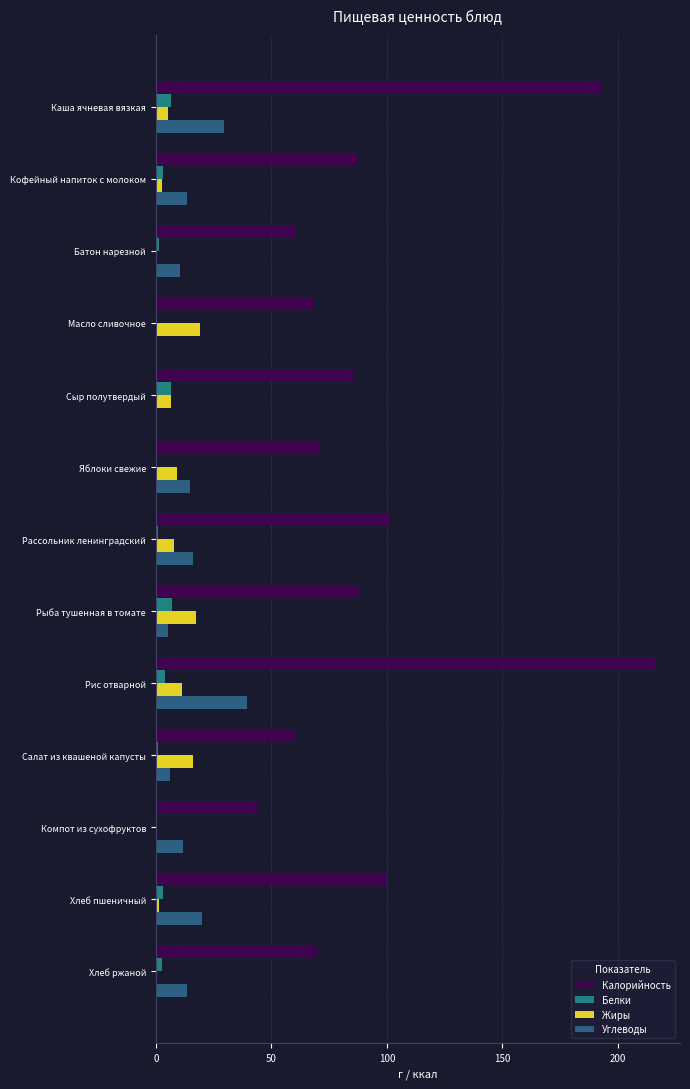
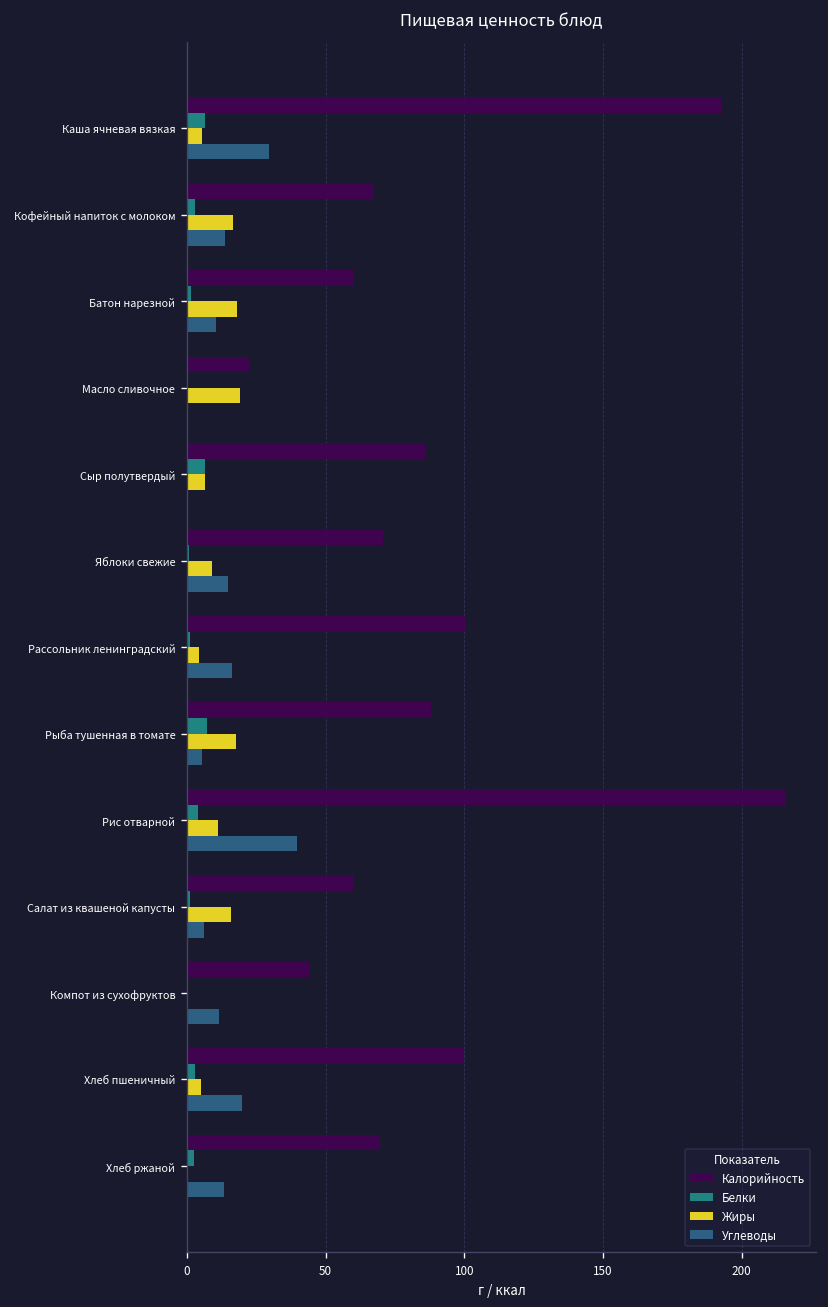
  {
    "Калорийность": {
      "Каша ячневая вязкая": 192,
-     "Кофейный напиток с молоком": 87,
+     "Кофейный напиток с молоком": 67,
      "Батон нарезной": 60,
-     "Масло сливочное": 68,
+     "Масло сливочное": 22,
      "Сыр полутвердый": 86,
      "Яблоки свежие": 71,
      "Рассольник ленинградский": 101,
      "Рыба тушенная в томате": 88,
      "Рис отварной": 216,
      "Салат из квашеной капусты": 60,
      "Компот из сухофруктов": 44,
      "Хлеб пшеничный": 100,
      "Хлеб ржаной": 70
    },
    "Жиры": {
      "Каша ячневая вязкая": 5,
-     "Кофейный напиток с молоком": 3,
-     "Батон нарезной": 1,
+     "Кофейный напиток с молоком": 17,
+     "Батон нарезной": 18,
      "Масло сливочное": 19,
      "Сыр полутвердый": 7,
      "Яблоки свежие": 9,
-     "Рассольник ленинградский": 8,
+     "Рассольник ленинградский": 4,
      "Рыба тушенная в томате": 18,
      "Рис отварной": 11,
      "Салат из квашеной капусты": 16,
      "Компот из сухофруктов": 0,
-     "Хлеб пшеничный": 1
+     "Хлеб пшеничный": 5
    }
  }
